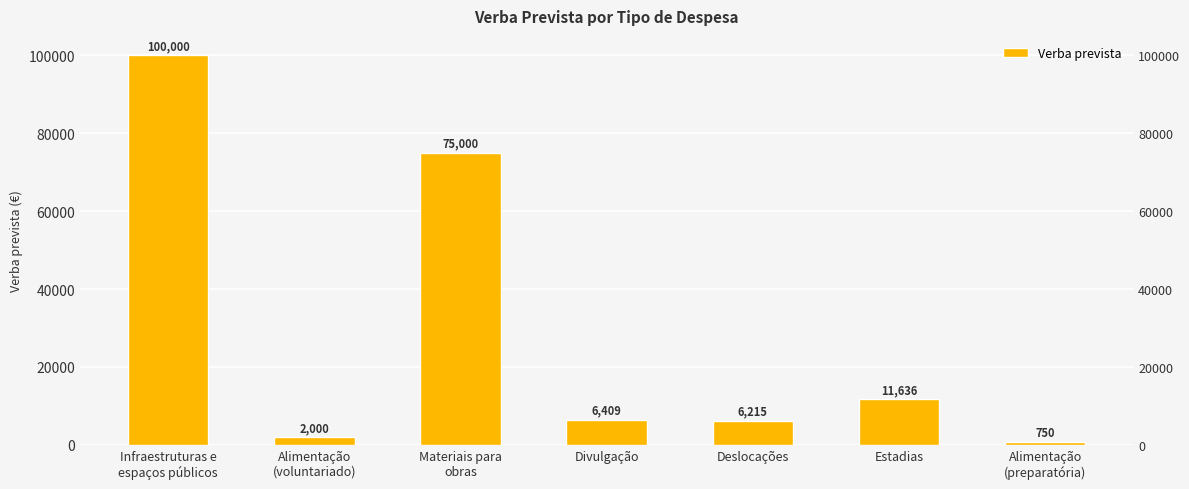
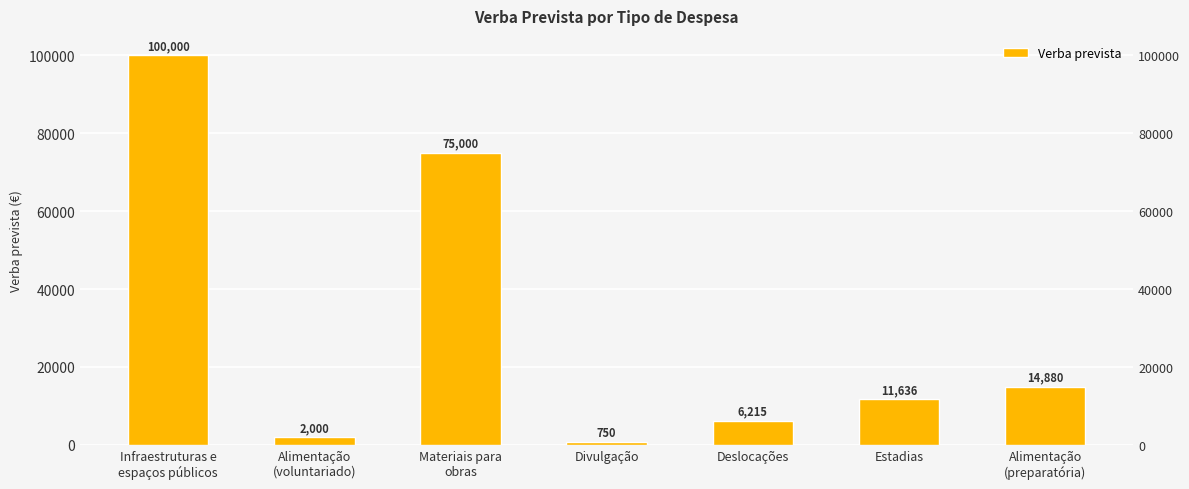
  {
    "Infraestruturas e espaços públicos": "100,000",
    "Alimentação (voluntariado)": "2,000",
    "Materiais para obras": "75,000",
-   "Divulgação": "6,409",
+   "Divulgação": "750",
    "Deslocações": "6,215",
    "Estadias": "11,636",
-   "Alimentação (preparatória)": "750"
+   "Alimentação (preparatória)": "14,880"
  }
